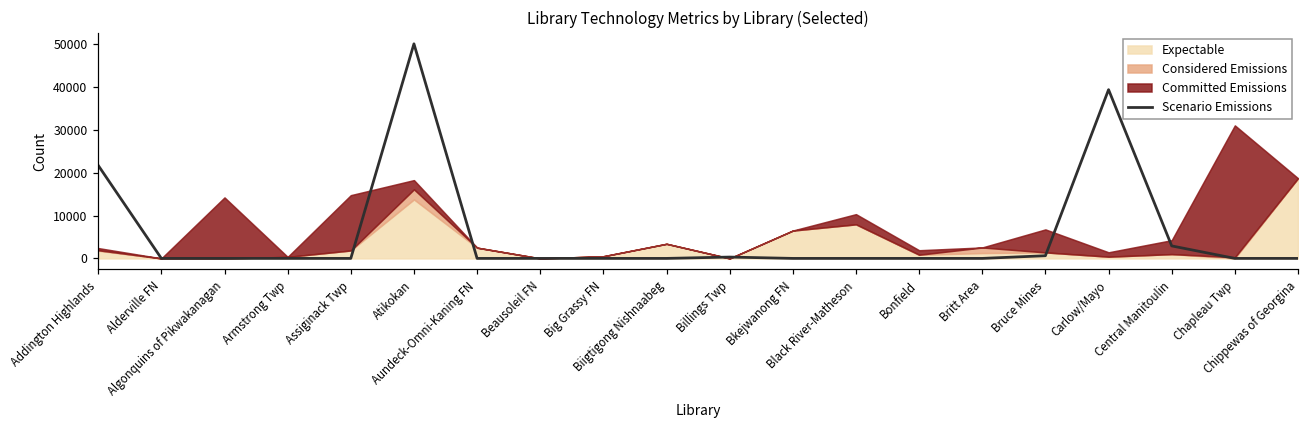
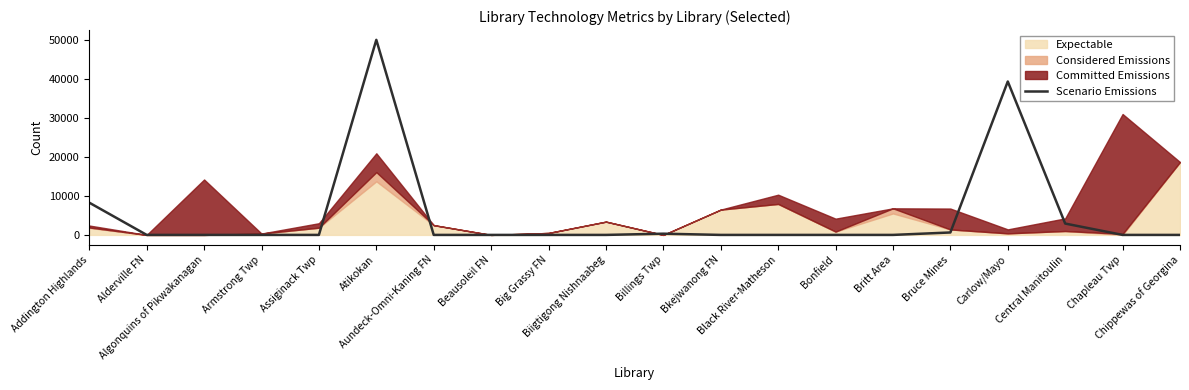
  {
    "Scenario Emissions": {
-     "Addington Highlands": 22000,
+     "Addington Highlands": 8000,
      "Assiginack Twp": 0,
      "Atikokan": 50000,
      "Aundeck-Omni-Kaning FN": 0,
      "Biigtigong Nishnaabeg": 0,
      "Bkejwanong FN": 0,
      "Black River-Matheson": 0,
      "Bonfield": 0,
      "Britt Area": 0,
      "Bruce Mines": 1000,
      "Carlow/Mayo": 39000,
      "Central Manitoulin": 3000,
      "Chippewas of Georgina": 0
    },
    "Expectable": {
      "Atikokan": 14000,
-     "Britt Area": 1000
+     "Britt Area": 6000
    },
    "Considered Emissions": {
      "Atikokan": 2000
    },
    "Committed Emissions": {
      "Algonquins of Pikwakanagan": 14000,
-     "Assiginack Twp": 13000,
-     "Atikokan": 2000,
+     "Assiginack Twp": 1000,
+     "Atikokan": 5000,
      "Black River-Matheson": 2000,
-     "Bonfield": 1000,
+     "Bonfield": 3000,
      "Bruce Mines": 5000,
      "Carlow/Mayo": 1000,
      "Central Manitoulin": 3000,
      "Chapleau Twp": 31000
    }
  }
